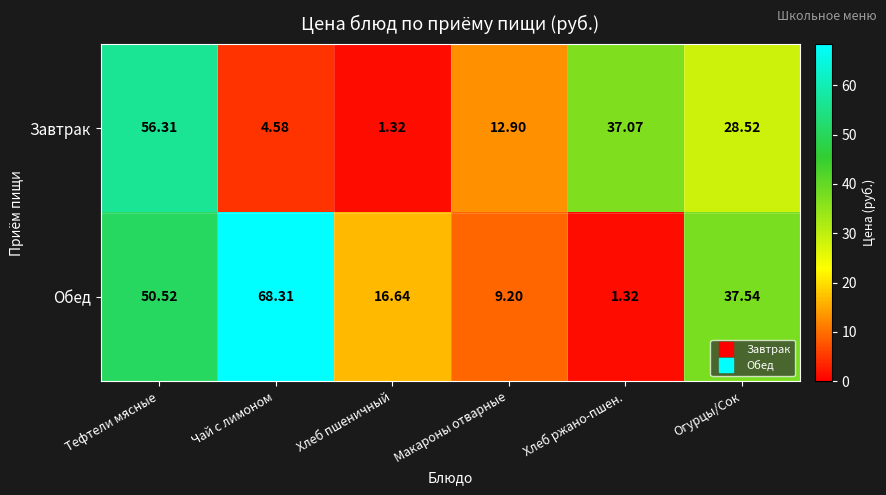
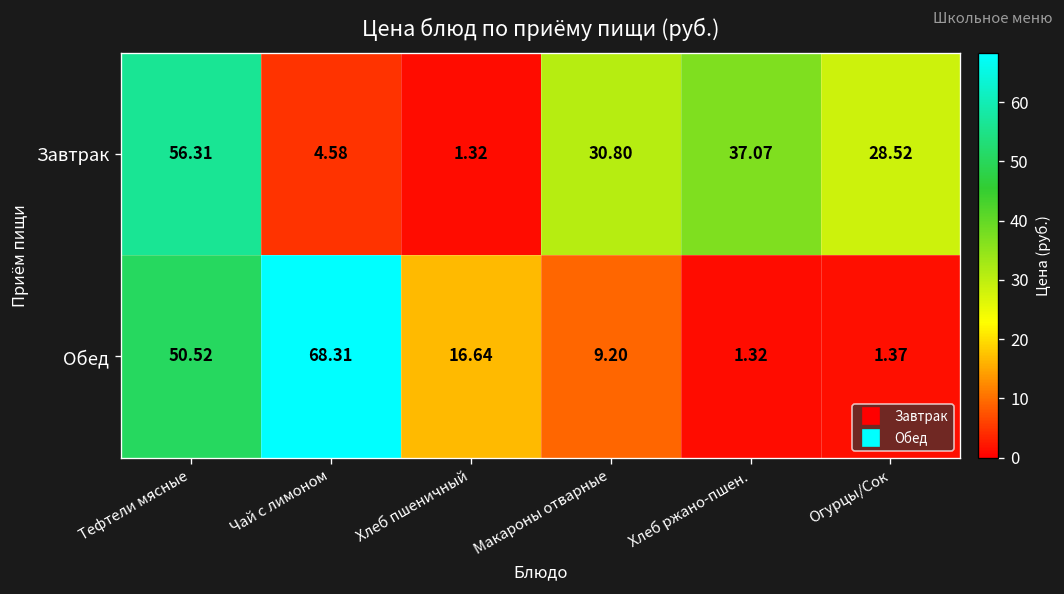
  {
    "Завтрак": {
      "Тефтели мясные": 56.31,
      "Чай с лимоном": 4.58,
      "Хлеб пшеничный": 1.32,
-     "Макароны отварные": 12.90,
+     "Макароны отварные": 30.80,
      "Хлеб ржано-пшен.": 37.07,
      "Огурцы/Сок": 28.52
    },
    "Обед": {
      "Тефтели мясные": 50.52,
      "Чай с лимоном": 68.31,
      "Хлеб пшеничный": 16.64,
      "Макароны отварные": 9.20,
      "Хлеб ржано-пшен.": 1.32,
-     "Огурцы/Сок": 37.54
+     "Огурцы/Сок": 1.37
    }
  }
